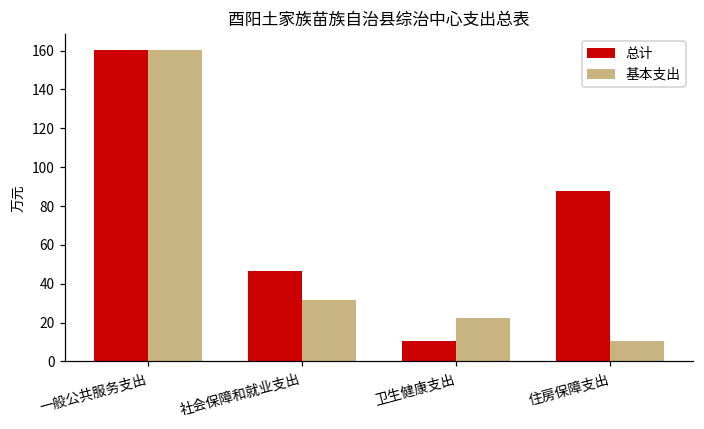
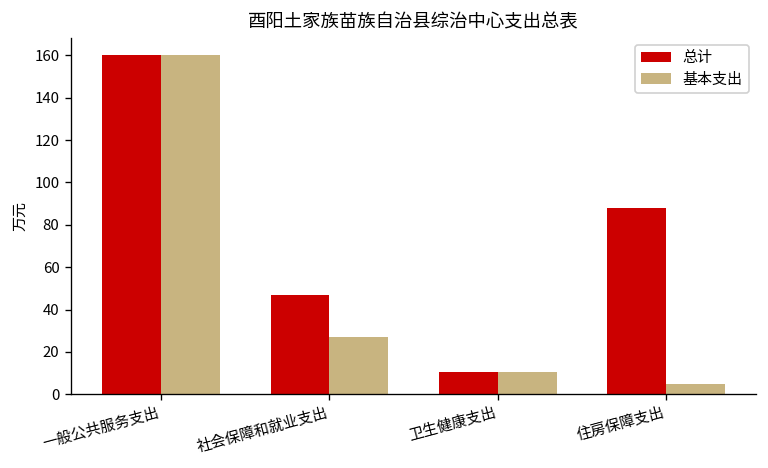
  {
    "总计": {
      "一般公共服务支出": 160,
      "社会保障和就业支出": 47,
      "卫生健康支出": 11,
      "住房保障支出": 88
    },
    "基本支出": {
      "一般公共服务支出": 160,
-     "社会保障和就业支出": 32,
-     "卫生健康支出": 22,
-     "住房保障支出": 11
+     "社会保障和就业支出": 27,
+     "卫生健康支出": 11,
+     "住房保障支出": 5
    }
  }
